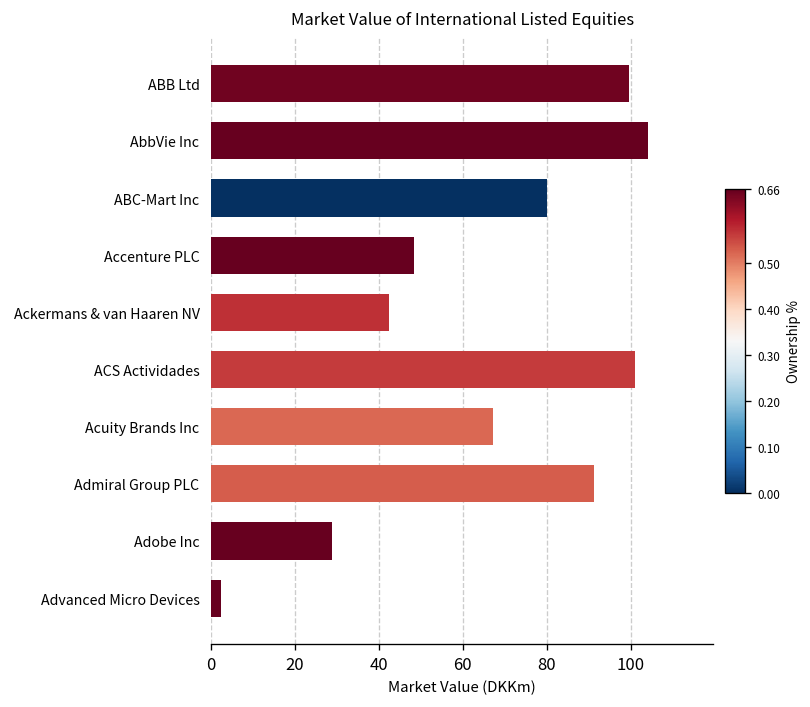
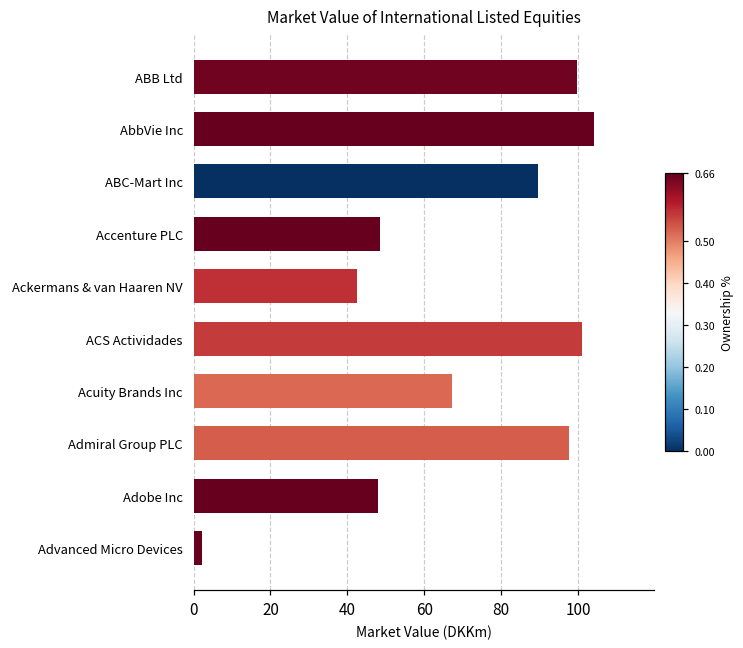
  {
    "ABB Ltd": 100,
    "AbbVie Inc": 104,
-   "ABC-Mart Inc": 80,
+   "ABC-Mart Inc": 90,
    "Accenture PLC": 48,
    "Ackermans & van Haaren NV": 42,
    "ACS Actividades": 101,
    "Acuity Brands Inc": 67,
-   "Admiral Group PLC": 91,
-   "Adobe Inc": 29,
+   "Admiral Group PLC": 98,
+   "Adobe Inc": 48,
    "Advanced Micro Devices": 2
  }
